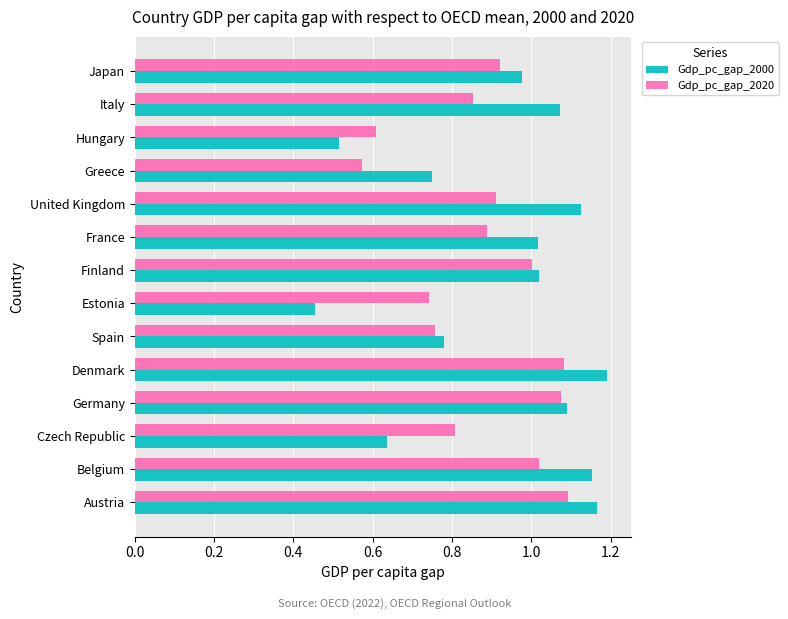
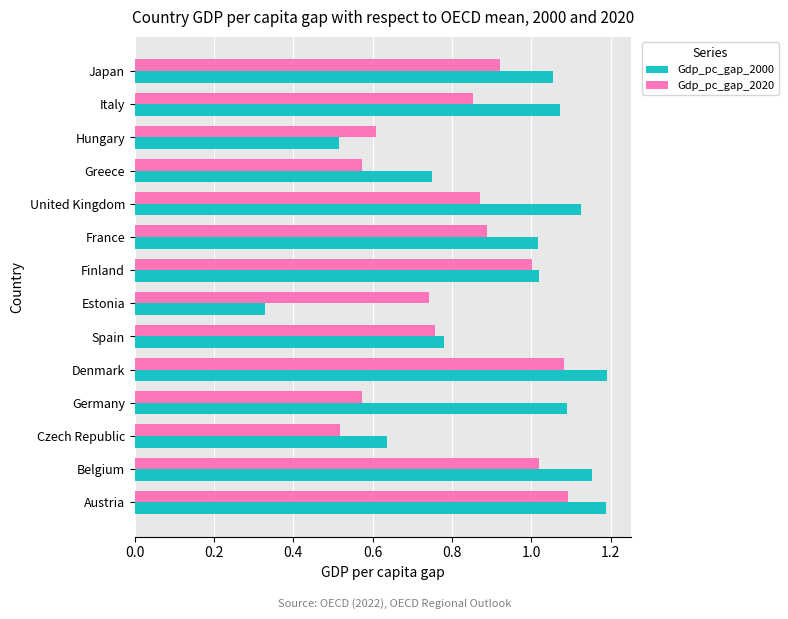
  {
    "Gdp_pc_gap_2000": {
-     "Japan": 0.98,
+     "Japan": 1.06,
      "Italy": 1.07,
      "Hungary": 0.51,
      "Greece": 0.75,
      "United Kingdom": 1.13,
      "France": 1.02,
      "Finland": 1.02,
-     "Estonia": 0.45,
+     "Estonia": 0.33,
      "Spain": 0.78,
      "Denmark": 1.19,
      "Germany": 1.09,
      "Czech Republic": 0.64,
      "Belgium": 1.15,
-     "Austria": 1.17
+     "Austria": 1.19
    },
    "Gdp_pc_gap_2020": {
      "Japan": 0.92,
      "Italy": 0.85,
      "Hungary": 0.61,
      "Greece": 0.57,
-     "United Kingdom": 0.91,
+     "United Kingdom": 0.87,
      "France": 0.89,
      "Finland": 1.00,
      "Estonia": 0.74,
      "Spain": 0.76,
      "Denmark": 1.08,
-     "Germany": 1.08,
-     "Czech Republic": 0.81,
+     "Germany": 0.57,
+     "Czech Republic": 0.52,
      "Belgium": 1.02,
      "Austria": 1.09
    }
  }
